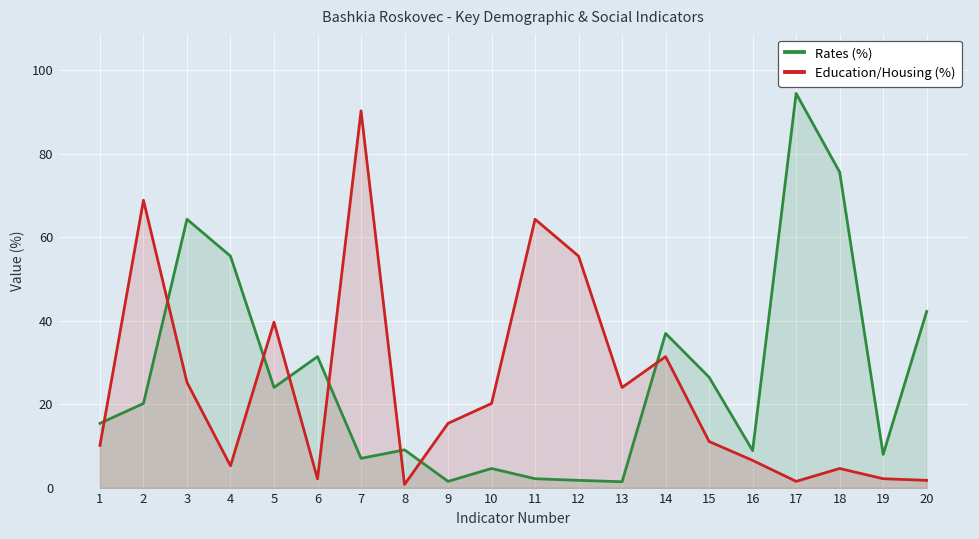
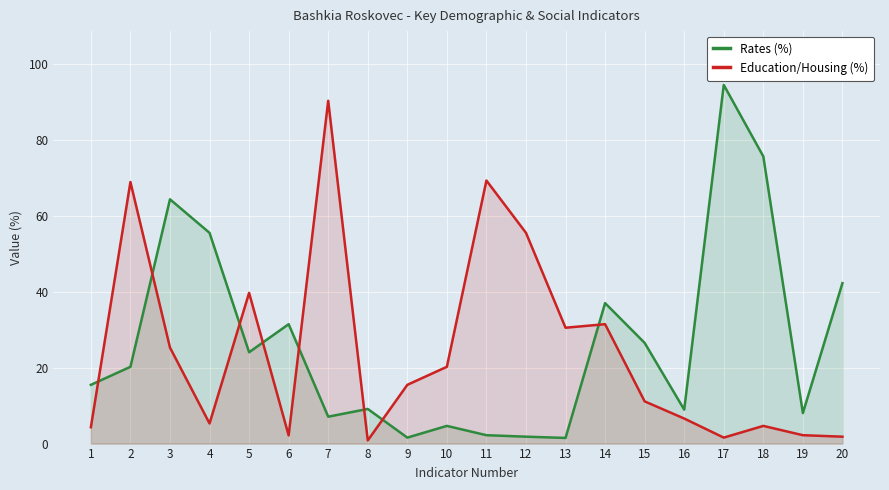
  {
    "Rates (%)": {
      "1": 15,
      "2": 20,
      "3": 64,
      "4": 55,
      "5": 24,
      "6": 31,
      "7": 7,
      "8": 9,
      "9": 2,
      "10": 5,
      "11": 2,
      "12": 2,
      "13": 1,
      "14": 37,
      "15": 27,
      "16": 9,
      "17": 94,
      "18": 76,
      "19": 8,
      "20": 42
    },
    "Education/Housing (%)": {
-     "1": 10,
+     "1": 4,
      "2": 69,
      "3": 25,
      "4": 5,
      "5": 40,
      "6": 2,
      "7": 90,
      "8": 1,
      "9": 15,
      "10": 20,
-     "11": 64,
+     "11": 69,
      "12": 55,
-     "13": 24,
+     "13": 31,
      "14": 31,
      "15": 11,
      "16": 7,
      "17": 2,
      "18": 5,
      "19": 2,
      "20": 2
    }
  }
